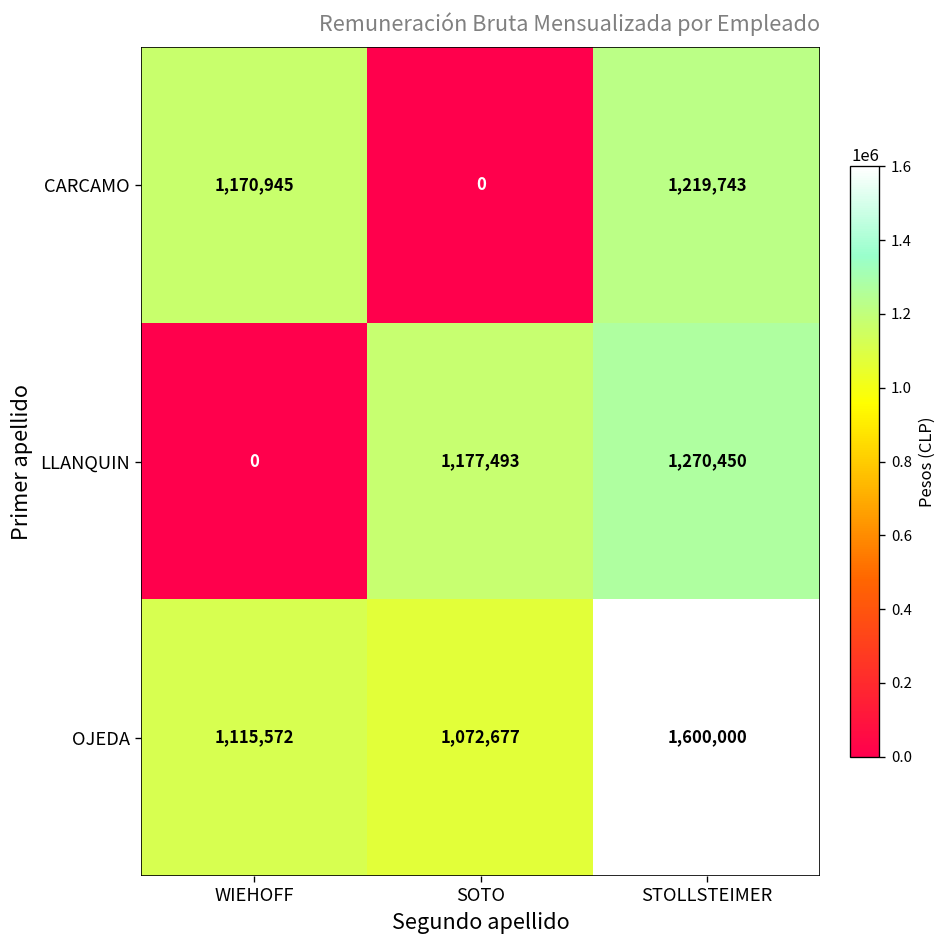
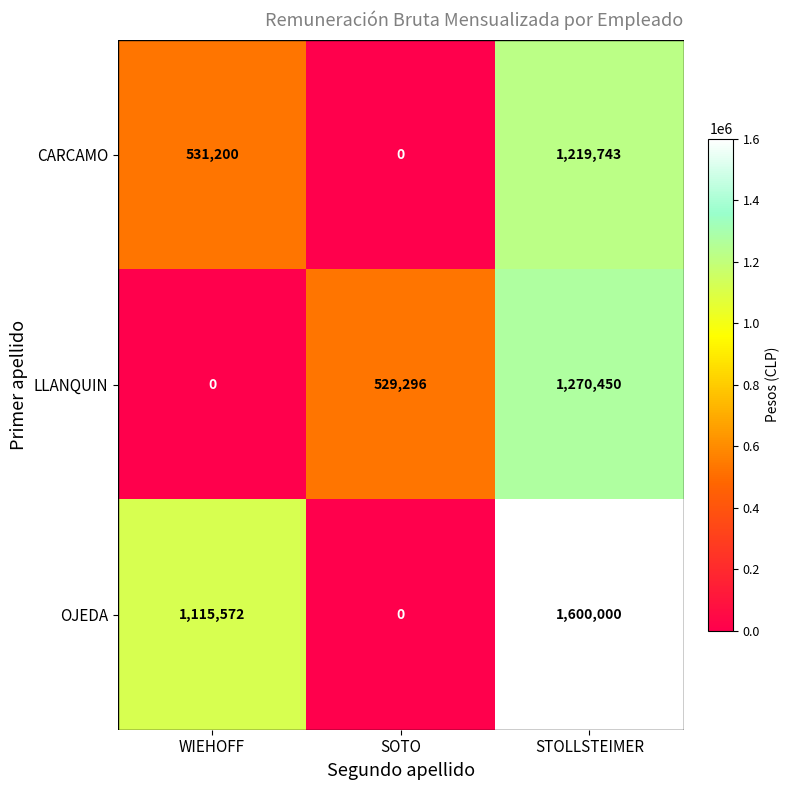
  {
    "CARCAMO": {
-     "WIEHOFF": "1,170,945",
+     "WIEHOFF": "531,200",
      "SOTO": "0",
      "STOLLSTEIMER": "1,219,743"
    },
    "LLANQUIN": {
      "WIEHOFF": "0",
-     "SOTO": "1,177,493",
+     "SOTO": "529,296",
      "STOLLSTEIMER": "1,270,450"
    },
    "OJEDA": {
      "WIEHOFF": "1,115,572",
-     "SOTO": "1,072,677",
+     "SOTO": "0",
      "STOLLSTEIMER": "1,600,000"
    }
  }
